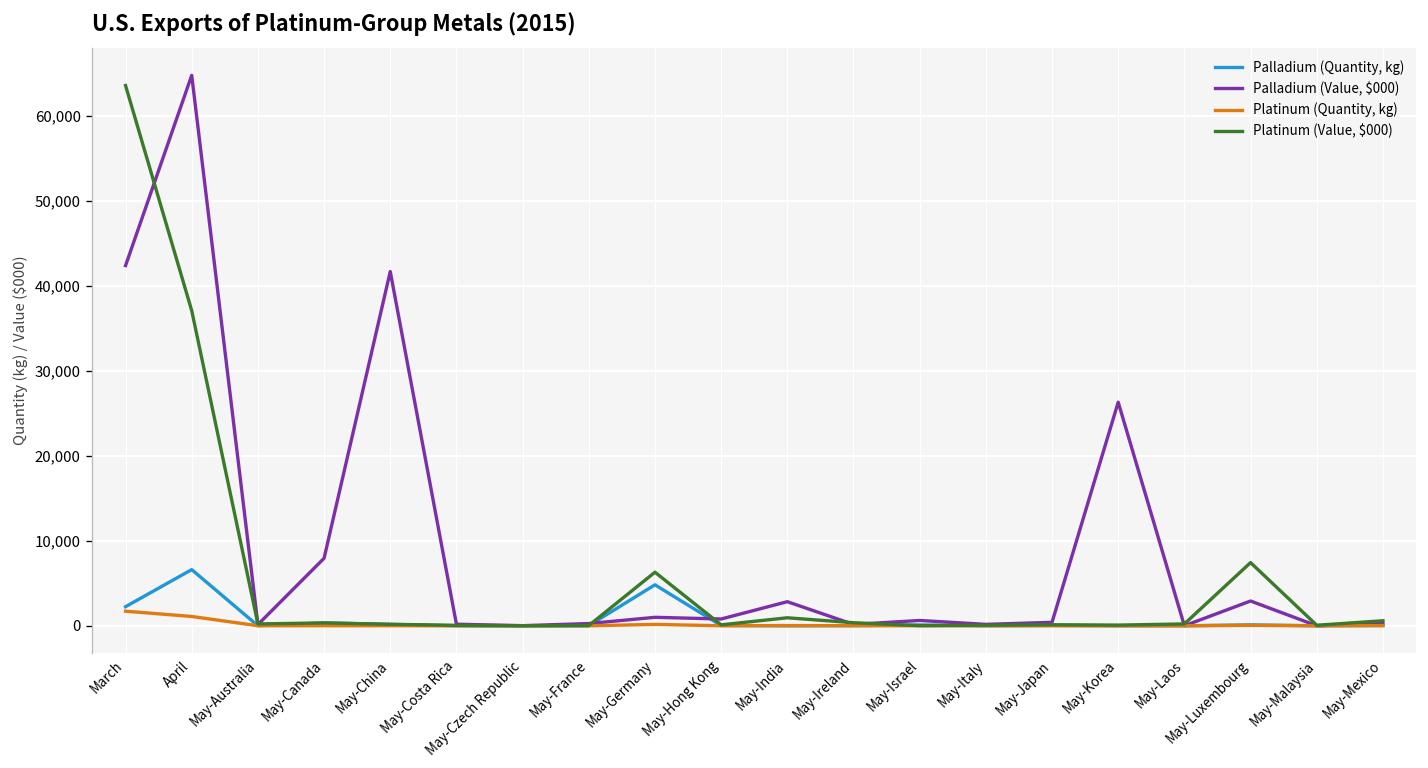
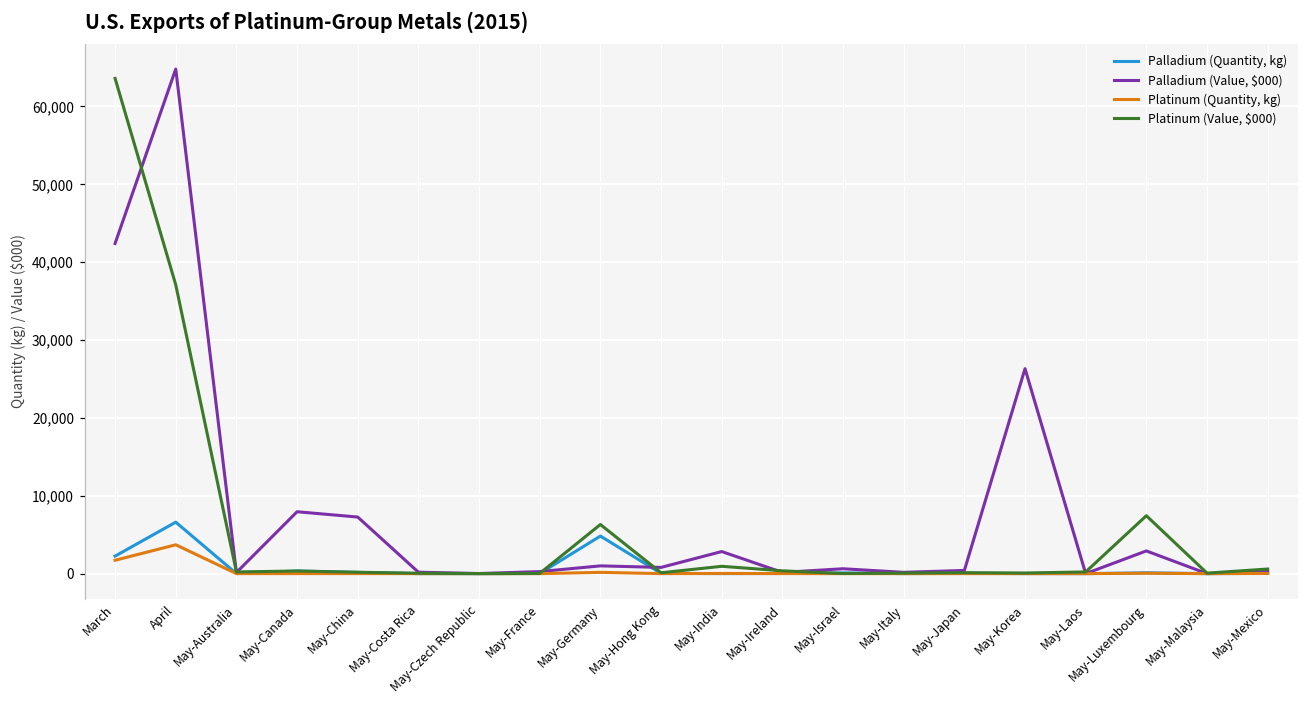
  {
    "Palladium (Quantity, kg)": {
      "March": "2,000",
      "April": "7,000",
      "May-Germany": "5,000"
    },
    "Palladium (Value, $000)": {
      "March": "42,000",
      "April": "65,000",
      "May-Canada": "8,000",
-     "May-China": "42,000",
+     "May-China": "7,000",
      "May-Germany": "1,000",
      "May-Hong Kong": "1,000",
      "May-India": "3,000",
      "May-Israel": "1,000",
      "May-Korea": "26,000",
      "May-Luxembourg": "3,000"
    },
    "Platinum (Quantity, kg)": {
      "March": "2,000",
-     "April": "1,000",
+     "April": "4,000",
      "May-Germany": "0"
    },
    "Platinum (Value, $000)": {
      "March": "64,000",
      "April": "37,000",
      "May-Germany": "6,000",
      "May-India": "1,000",
      "May-Luxembourg": "7,000"
    }
  }
